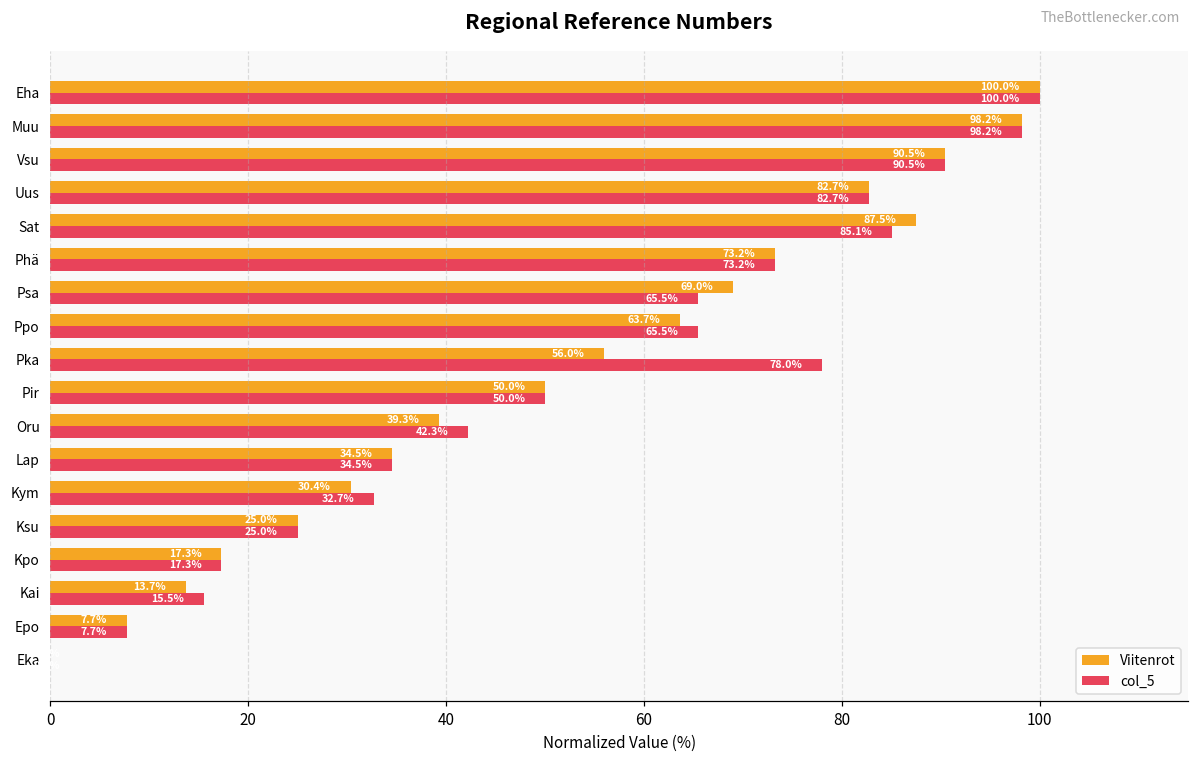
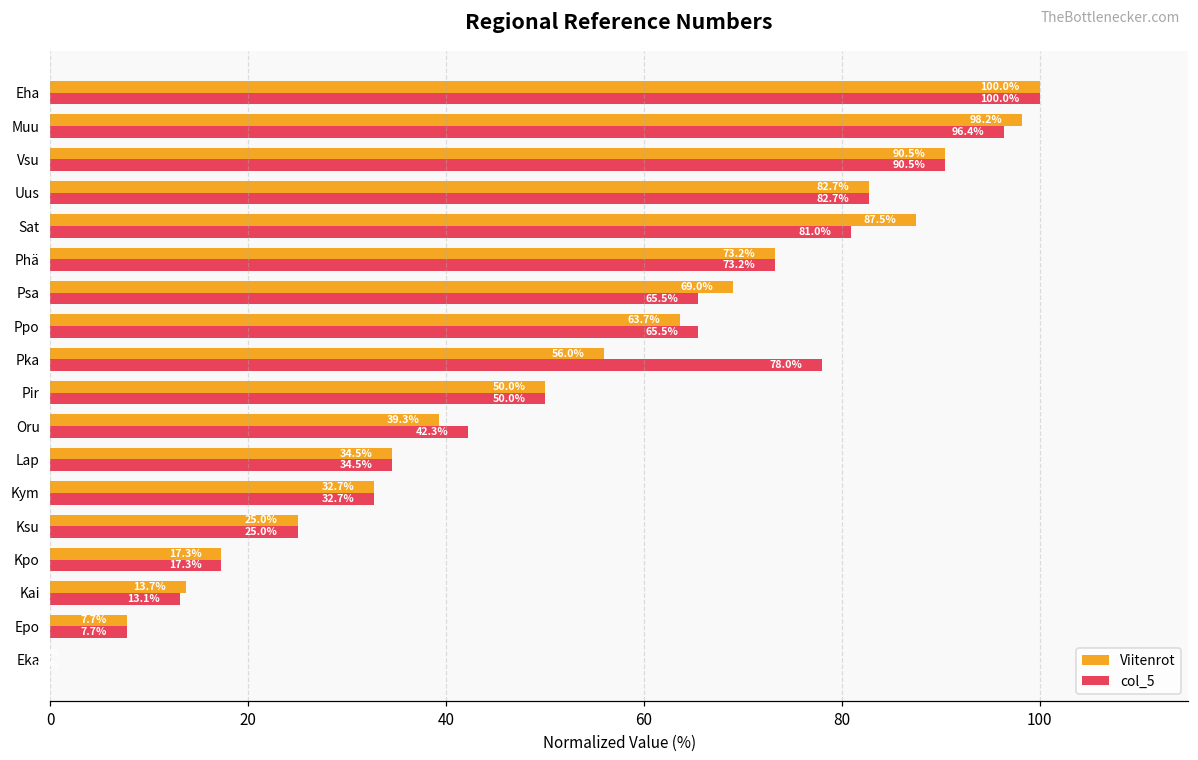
  {
    "Viitenrot": {
      "Eha": "100.0%",
      "Muu": "98.2%",
      "Vsu": "90.5%",
      "Uus": "82.7%",
      "Sat": "87.5%",
      "Phä": "73.2%",
      "Psa": "69.0%",
      "Ppo": "63.7%",
      "Pka": "56.0%",
      "Pir": "50.0%",
      "Oru": "39.3%",
      "Lap": "34.5%",
-     "Kym": "30.4%",
+     "Kym": "32.7%",
      "Ksu": "25.0%",
      "Kpo": "17.3%",
      "Kai": "13.7%",
      "Epo": "7.7%"
    },
    "col_5": {
      "Eha": "100.0%",
-     "Muu": "98.2%",
+     "Muu": "96.4%",
      "Vsu": "90.5%",
      "Uus": "82.7%",
-     "Sat": "85.1%",
+     "Sat": "81.0%",
      "Phä": "73.2%",
      "Psa": "65.5%",
      "Ppo": "65.5%",
      "Pka": "78.0%",
      "Pir": "50.0%",
      "Oru": "42.3%",
      "Lap": "34.5%",
      "Kym": "32.7%",
      "Ksu": "25.0%",
      "Kpo": "17.3%",
-     "Kai": "15.5%",
+     "Kai": "13.1%",
      "Epo": "7.7%"
    }
  }
